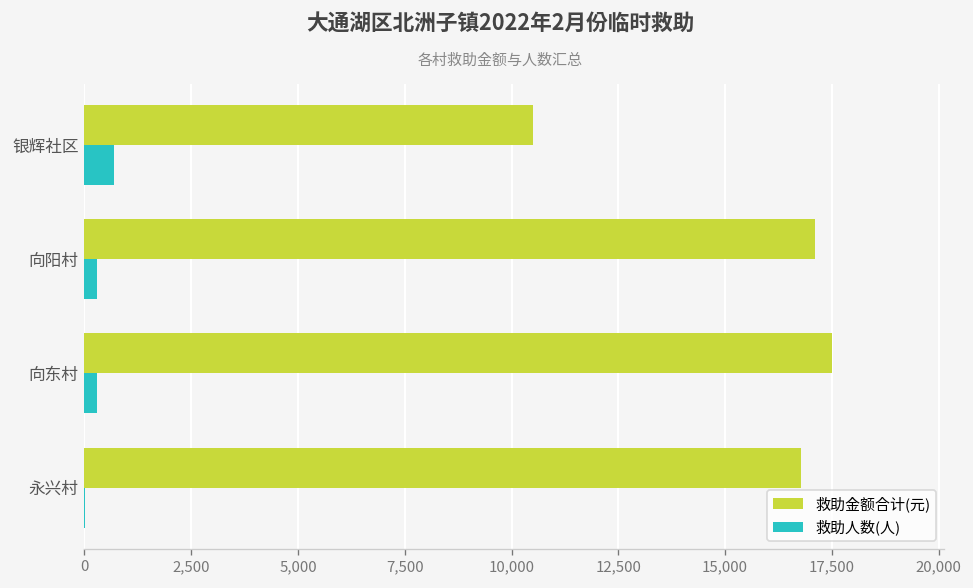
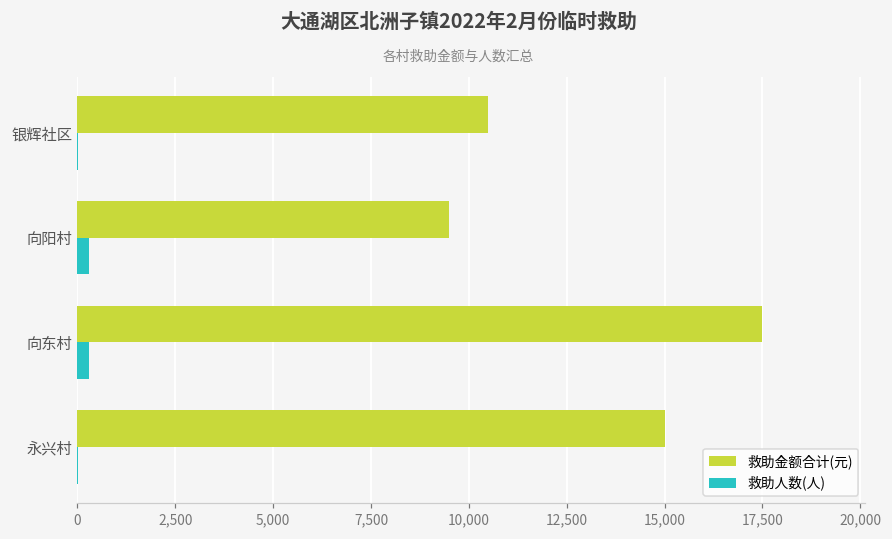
  {
    "救助金额合计(元)": {
      "银辉社区": "10,500",
-     "向阳村": "17,100",
+     "向阳村": "9,500",
      "向东村": "17,500",
-     "永兴村": "16,800"
+     "永兴村": "15,000"
    },
    "救助人数(人)": {
-     "银辉社区": "700",
+     "银辉社区": "0",
      "向阳村": "300",
      "向东村": "300"
    }
  }
